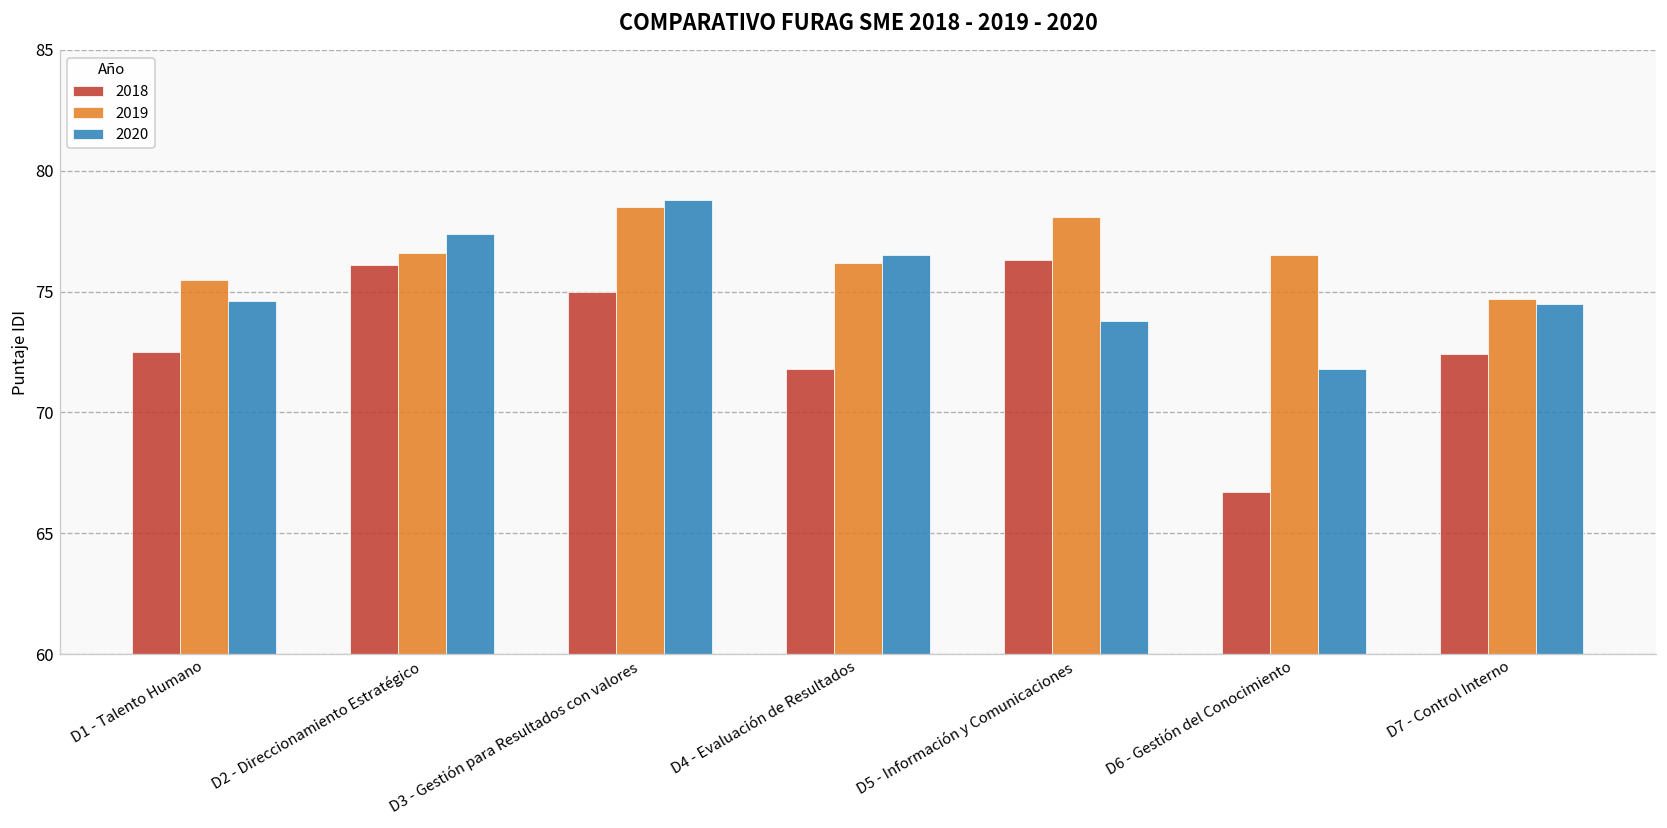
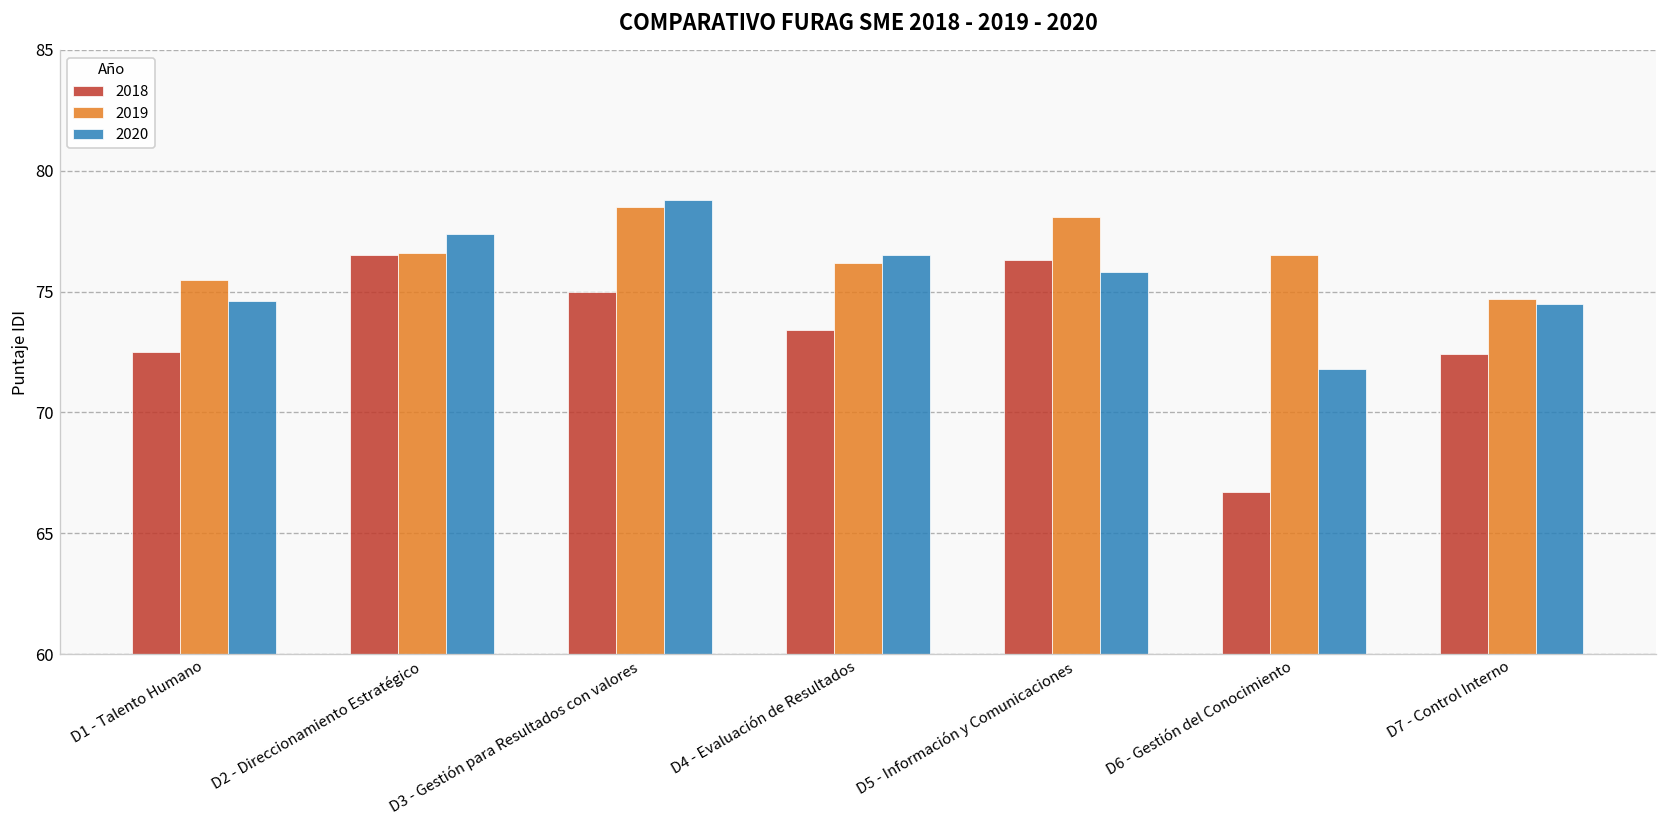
  {
    "2018": {
      "D1 - Talento Humano": 72.5,
-     "D2 - Direccionamiento Estratégico": 76.1,
+     "D2 - Direccionamiento Estratégico": 76.5,
      "D3 - Gestión para Resultados con valores": 75.0,
-     "D4 - Evaluación de Resultados": 71.8,
+     "D4 - Evaluación de Resultados": 73.4,
      "D5 - Información y Comunicaciones": 76.3,
      "D6 - Gestión del Conocimiento": 66.7,
      "D7 - Control Interno": 72.4
    },
    "2019": {
      "D1 - Talento Humano": 75.5,
      "D2 - Direccionamiento Estratégico": 76.6,
      "D3 - Gestión para Resultados con valores": 78.5,
      "D4 - Evaluación de Resultados": 76.2,
      "D5 - Información y Comunicaciones": 78.1,
      "D6 - Gestión del Conocimiento": 76.5,
      "D7 - Control Interno": 74.7
    },
    "2020": {
      "D1 - Talento Humano": 74.6,
      "D2 - Direccionamiento Estratégico": 77.4,
      "D3 - Gestión para Resultados con valores": 78.8,
      "D4 - Evaluación de Resultados": 76.5,
-     "D5 - Información y Comunicaciones": 73.8,
+     "D5 - Información y Comunicaciones": 75.8,
      "D6 - Gestión del Conocimiento": 71.8,
      "D7 - Control Interno": 74.5
    }
  }
